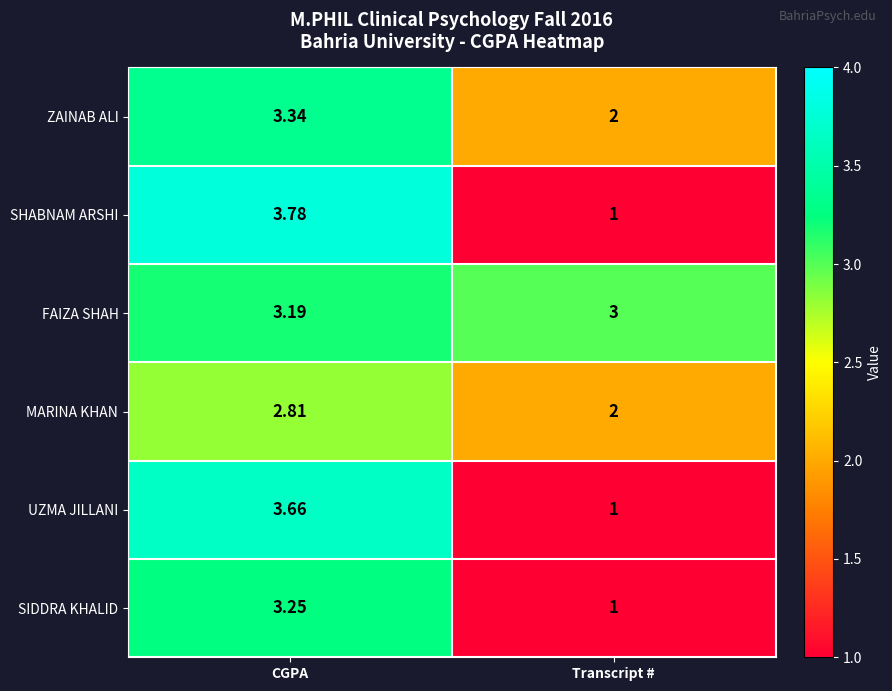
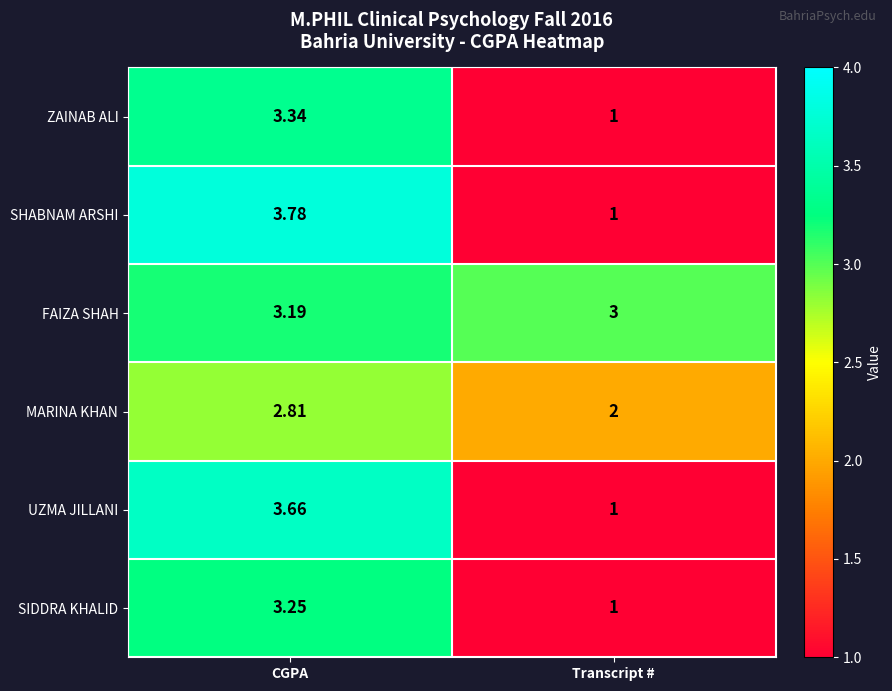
  {
    "ZAINAB ALI": {
      "CGPA": 3.34,
-     "Transcript #": 2
+     "Transcript #": 1
    },
    "SHABNAM ARSHI": {
      "CGPA": 3.78,
      "Transcript #": 1
    },
    "FAIZA SHAH": {
      "CGPA": 3.19,
      "Transcript #": 3
    },
    "MARINA KHAN": {
      "CGPA": 2.81,
      "Transcript #": 2
    },
    "UZMA JILLANI": {
      "CGPA": 3.66,
      "Transcript #": 1
    },
    "SIDDRA KHALID": {
      "CGPA": 3.25,
      "Transcript #": 1
    }
  }
